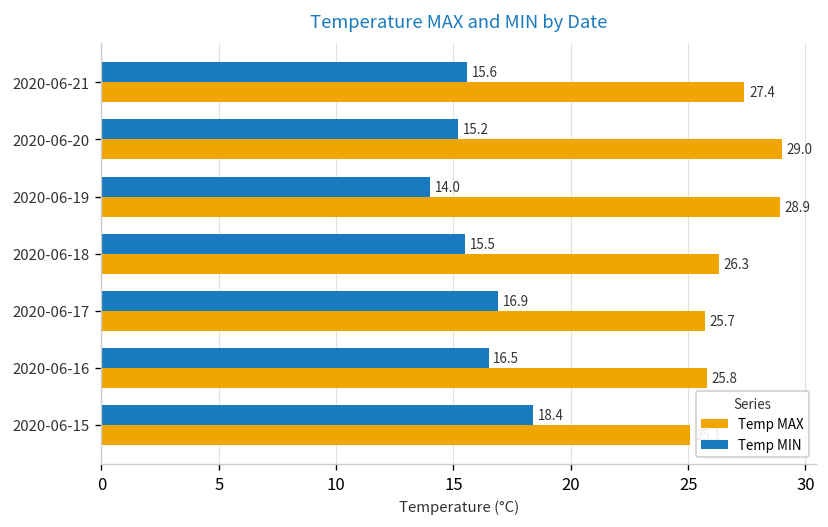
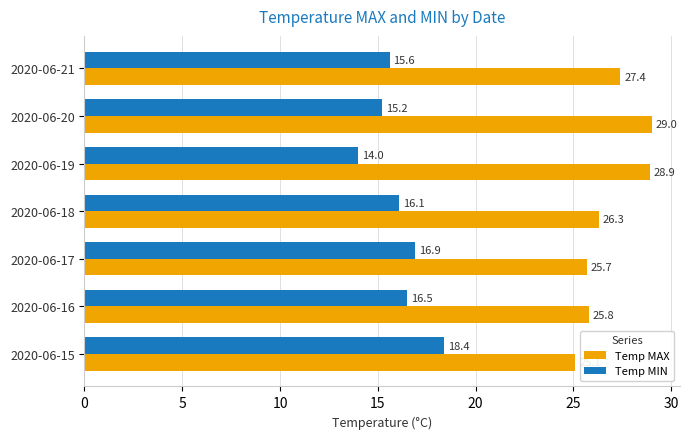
  {
    "Temp MAX": {
      "2020-06-21": 27.4,
      "2020-06-20": 29.0,
      "2020-06-19": 28.9,
      "2020-06-18": 26.3,
      "2020-06-17": 25.7,
      "2020-06-16": 25.8
    },
    "Temp MIN": {
      "2020-06-21": 15.6,
      "2020-06-20": 15.2,
      "2020-06-19": 14.0,
-     "2020-06-18": 15.5,
+     "2020-06-18": 16.1,
      "2020-06-17": 16.9,
      "2020-06-16": 16.5,
      "2020-06-15": 18.4
    }
  }
